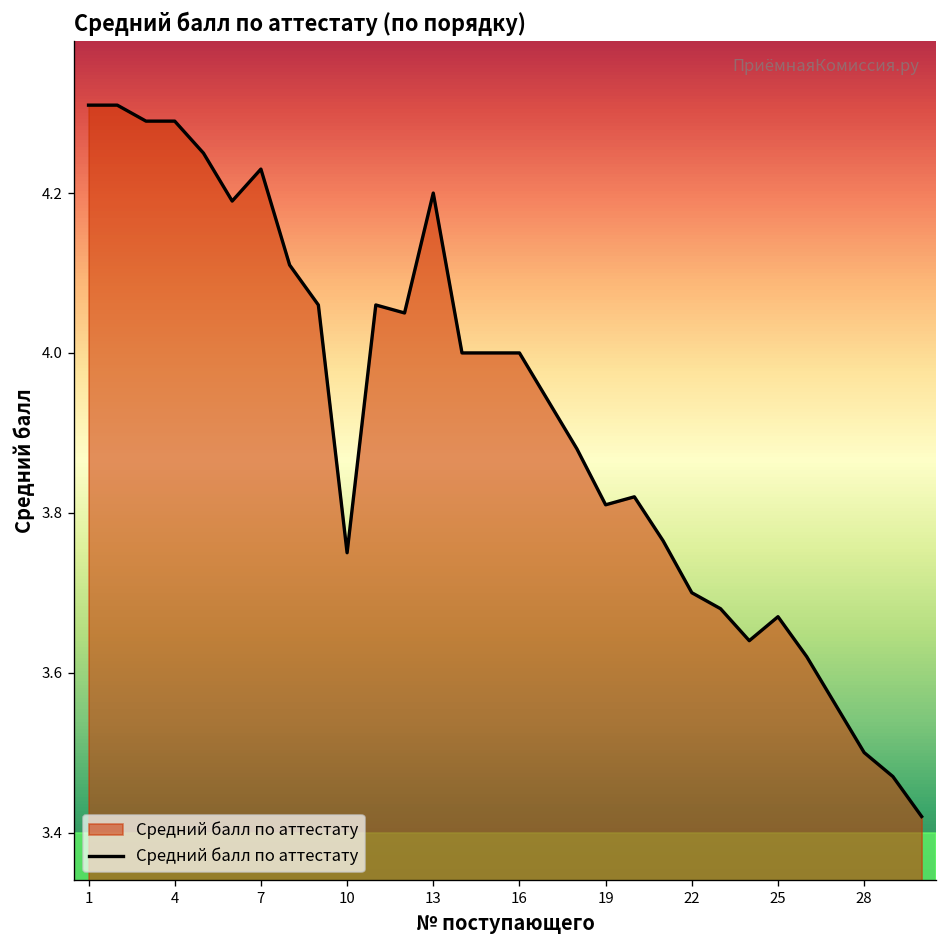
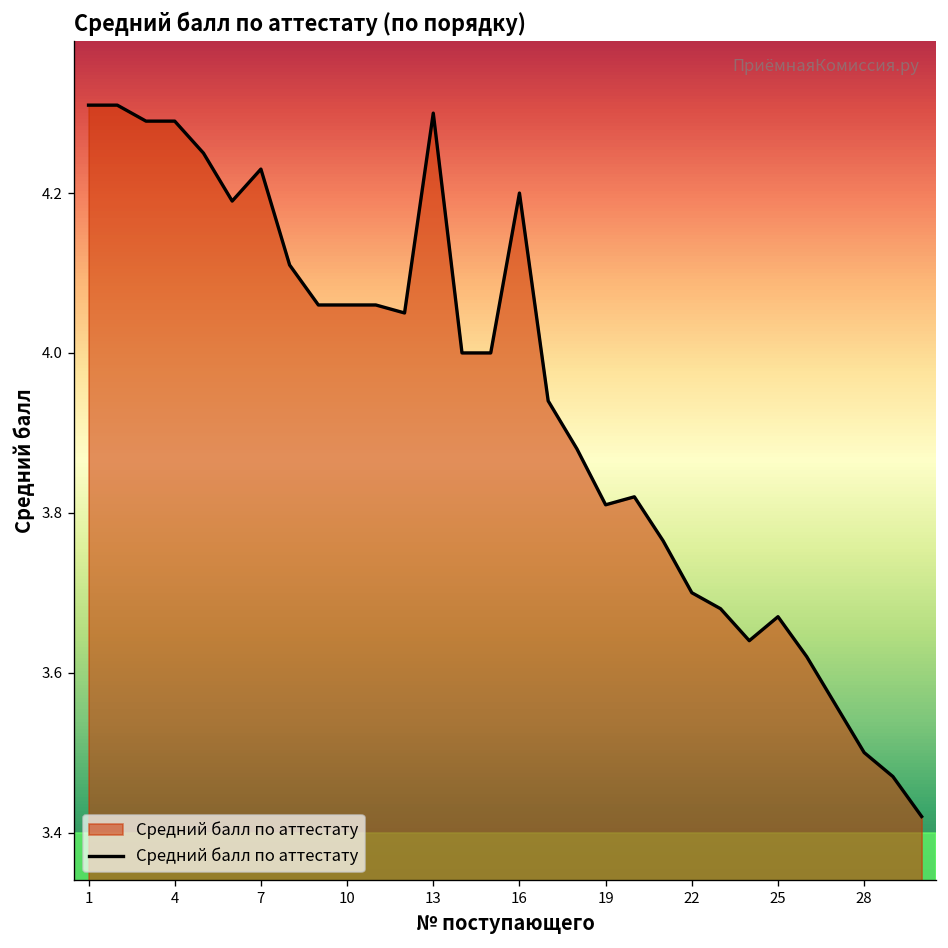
  {
    "1": 4.31,
    "4": 4.29,
    "7": 4.23,
-   "10": 3.75,
-   "13": 4.2,
-   "16": 4.0,
+   "10": 4.06,
+   "13": 4.3,
+   "16": 4.2,
    "19": 3.81,
    "22": 3.70,
    "25": 3.67,
    "28": 3.50
  }
